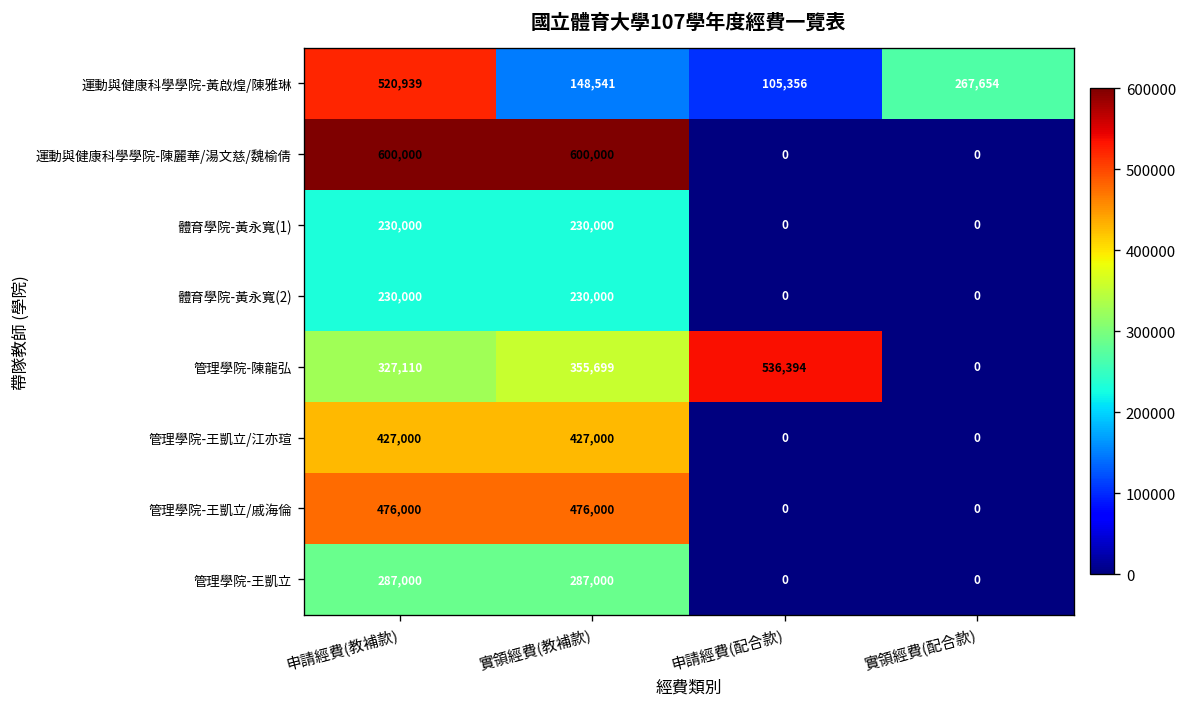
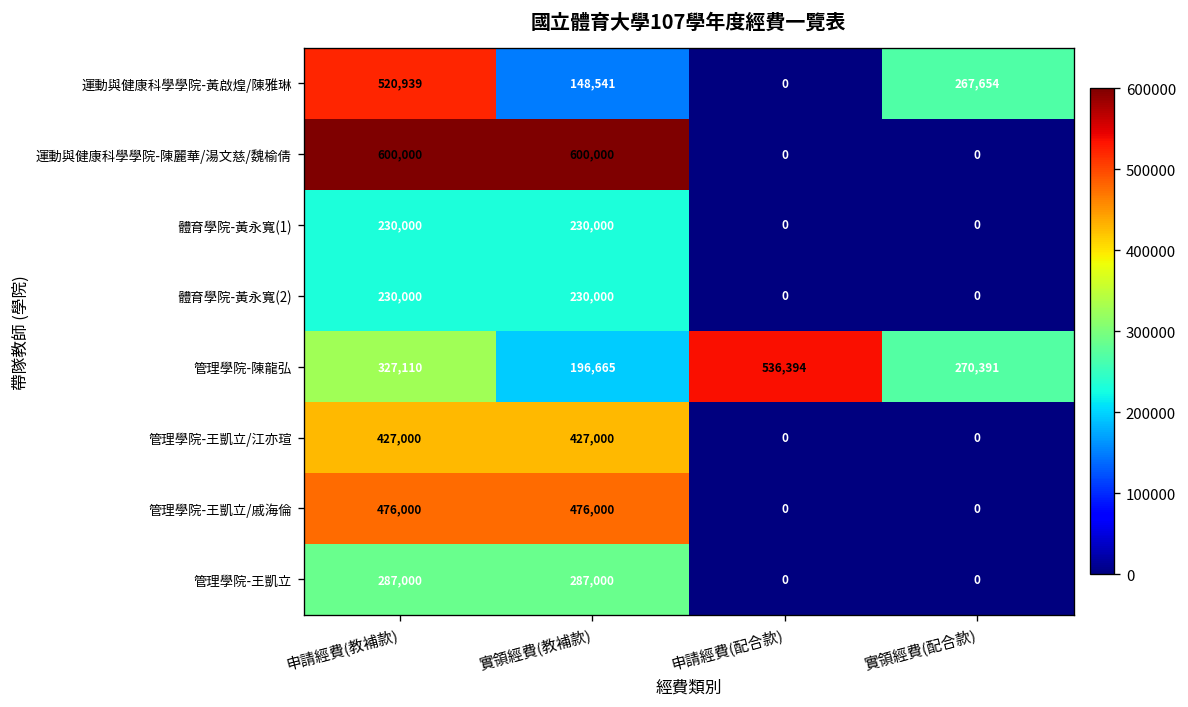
  {
    "運動與健康科學學院-黃啟煌/陳雅琳": {
      "申請經費(教補款)": "520,939",
      "實領經費(教補款)": "148,541",
-     "申請經費(配合款)": "105,356",
+     "申請經費(配合款)": "0",
      "實領經費(配合款)": "267,654"
    },
    "運動與健康科學學院-陳麗華/湯文慈/魏榆倩": {
      "申請經費(教補款)": "600,000",
      "實領經費(教補款)": "600,000",
      "申請經費(配合款)": "0",
      "實領經費(配合款)": "0"
    },
    "體育學院-黃永寬(1)": {
      "申請經費(教補款)": "230,000",
      "實領經費(教補款)": "230,000",
      "申請經費(配合款)": "0",
      "實領經費(配合款)": "0"
    },
    "體育學院-黃永寬(2)": {
      "申請經費(教補款)": "230,000",
      "實領經費(教補款)": "230,000",
      "申請經費(配合款)": "0",
      "實領經費(配合款)": "0"
    },
    "管理學院-陳龍弘": {
      "申請經費(教補款)": "327,110",
-     "實領經費(教補款)": "355,699",
+     "實領經費(教補款)": "196,665",
      "申請經費(配合款)": "536,394",
-     "實領經費(配合款)": "0"
+     "實領經費(配合款)": "270,391"
    },
    "管理學院-王凱立/江亦瑄": {
      "申請經費(教補款)": "427,000",
      "實領經費(教補款)": "427,000",
      "申請經費(配合款)": "0",
      "實領經費(配合款)": "0"
    },
    "管理學院-王凱立/戚海倫": {
      "申請經費(教補款)": "476,000",
      "實領經費(教補款)": "476,000",
      "申請經費(配合款)": "0",
      "實領經費(配合款)": "0"
    },
    "管理學院-王凱立": {
      "申請經費(教補款)": "287,000",
      "實領經費(教補款)": "287,000",
      "申請經費(配合款)": "0",
      "實領經費(配合款)": "0"
    }
  }
